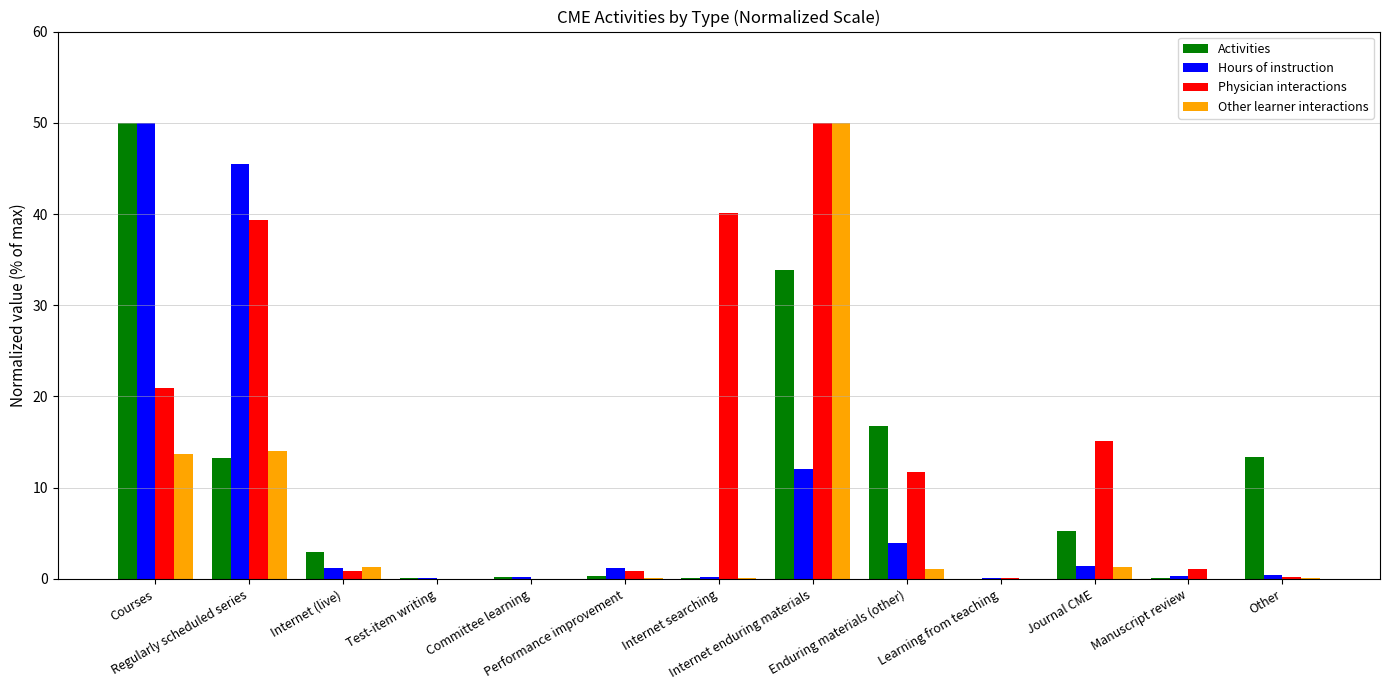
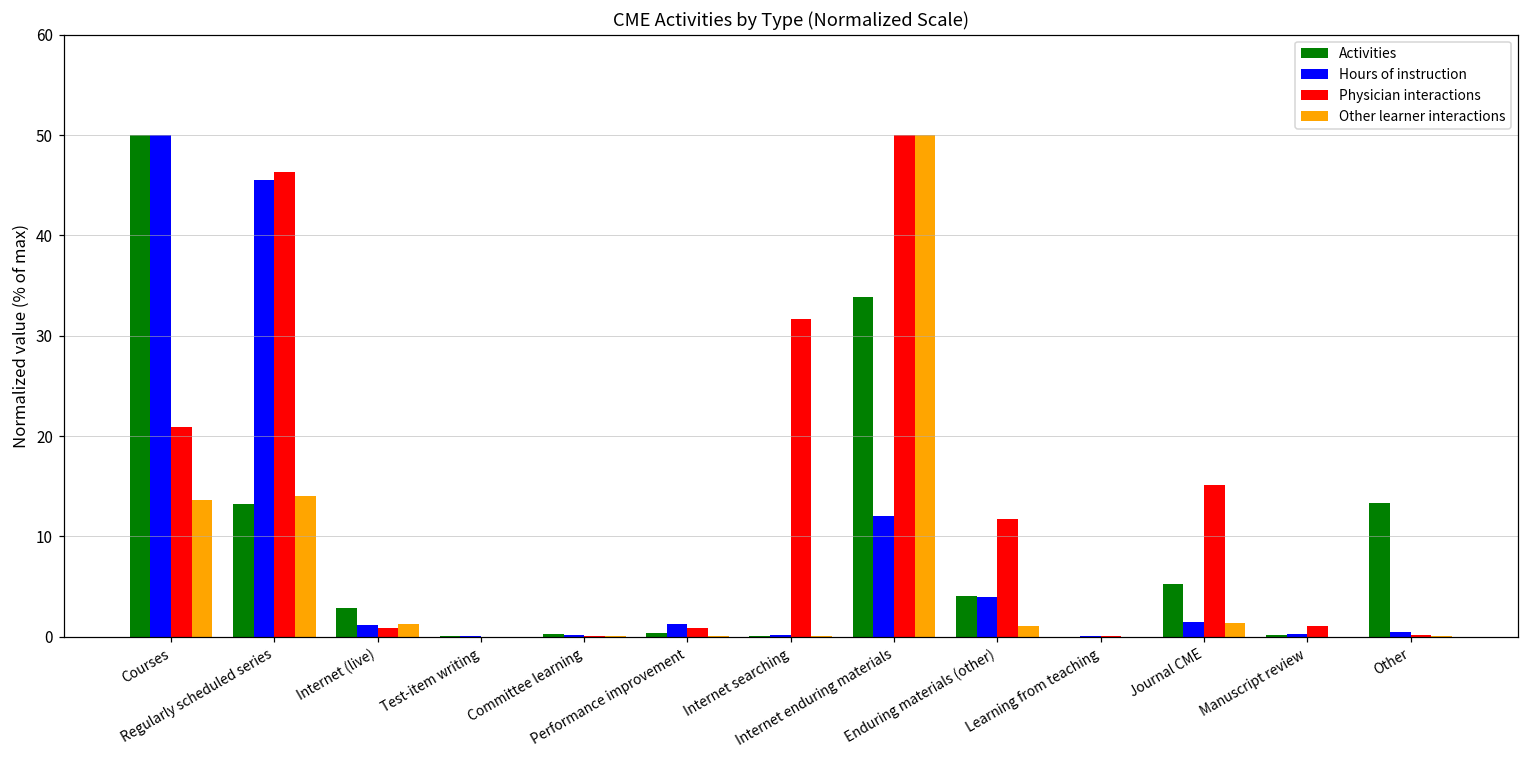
  {
    "Activities": {
      "Courses": 50,
      "Regularly scheduled series": 13,
      "Internet (live)": 3,
      "Performance improvement": 0,
      "Internet enduring materials": 34,
-     "Enduring materials (other)": 17,
+     "Enduring materials (other)": 4,
      "Journal CME": 5,
      "Other": 13
    },
    "Hours of instruction": {
      "Courses": 50,
      "Regularly scheduled series": 45,
      "Internet (live)": 1,
      "Performance improvement": 1,
      "Internet enduring materials": 12,
      "Enduring materials (other)": 4,
      "Journal CME": 1,
      "Manuscript review": 0,
      "Other": 0
    },
    "Physician interactions": {
      "Courses": 21,
-     "Regularly scheduled series": 39,
+     "Regularly scheduled series": 46,
      "Internet (live)": 1,
      "Performance improvement": 1,
-     "Internet searching": 40,
+     "Internet searching": 32,
      "Internet enduring materials": 50,
      "Enduring materials (other)": 12,
      "Journal CME": 15,
      "Manuscript review": 1
    },
    "Other learner interactions": {
      "Courses": 14,
      "Regularly scheduled series": 14,
      "Internet (live)": 1,
      "Internet enduring materials": 50,
      "Enduring materials (other)": 1,
      "Journal CME": 1
    }
  }
